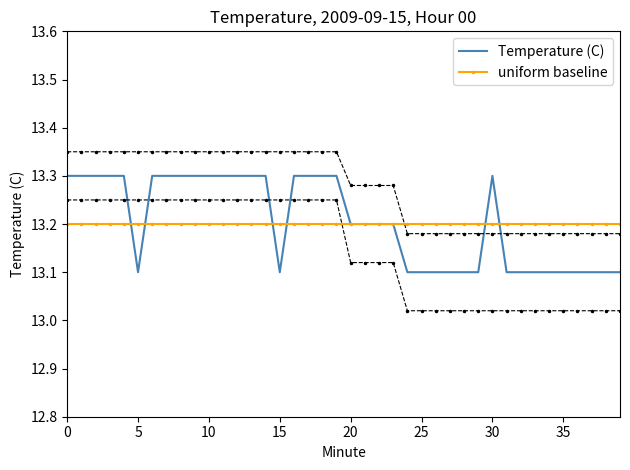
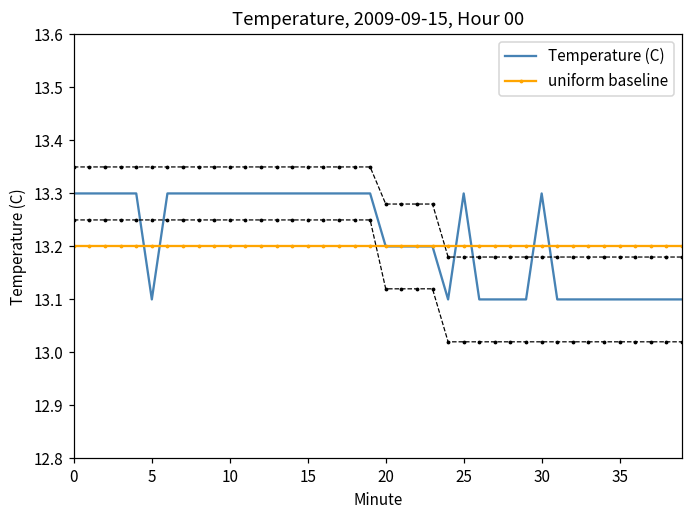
  {
    "Temperature (C)": {
      "0": 13.3,
      "5": 13.1,
      "10": 13.3,
-     "15": 13.1,
-     "25": 13.1,
+     "15": 13.3,
+     "25": 13.3,
      "30": 13.3,
      "35": 13.1
    },
    "uniform baseline": {
      "0": 13.2,
      "5": 13.2,
      "10": 13.2,
      "15": 13.2,
      "25": 13.2,
      "30": 13.2,
      "35": 13.2
    }
  }
